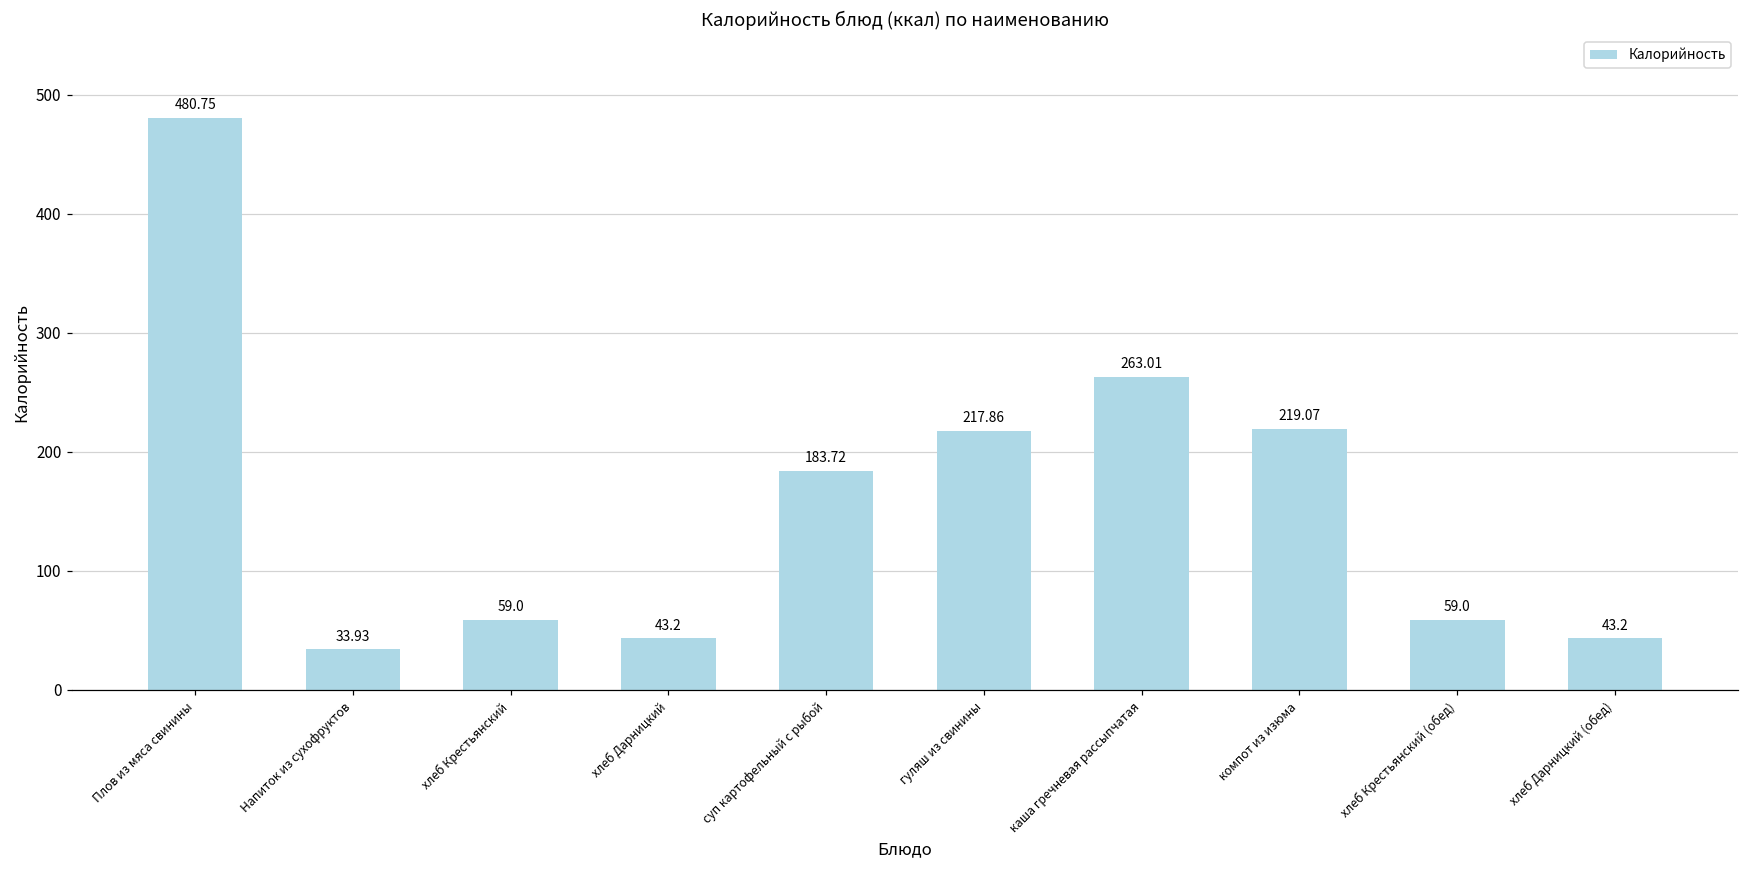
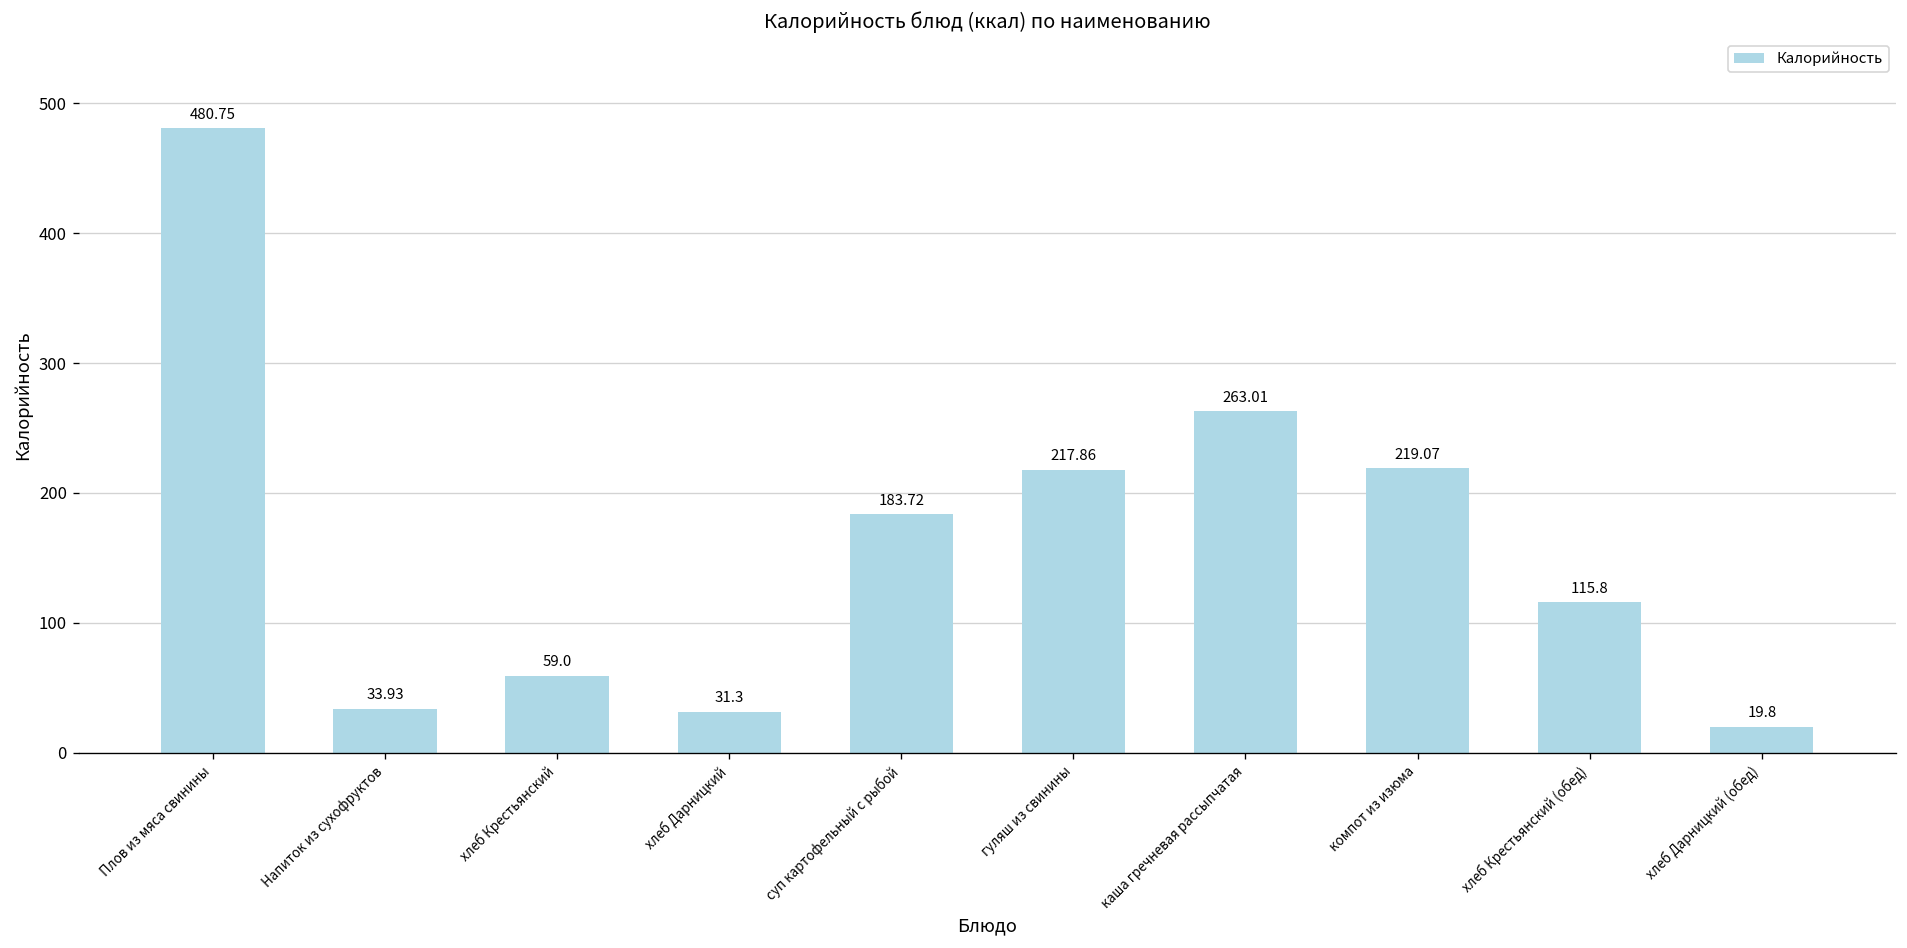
  {
    "Плов из мяса свинины": 480.75,
    "Напиток из сухофруктов": 33.93,
    "хлеб Крестьянский": 59.0,
-   "хлеб Дарницкий": 43.2,
+   "хлеб Дарницкий": 31.3,
    "суп картофельный с рыбой": 183.72,
    "гуляш из свинины": 217.86,
    "каша гречневая рассыпчатая": 263.01,
    "компот из изюма": 219.07,
-   "хлеб Крестьянский (обед)": 59.0,
-   "хлеб Дарницкий (обед)": 43.2
+   "хлеб Крестьянский (обед)": 115.8,
+   "хлеб Дарницкий (обед)": 19.8
  }
